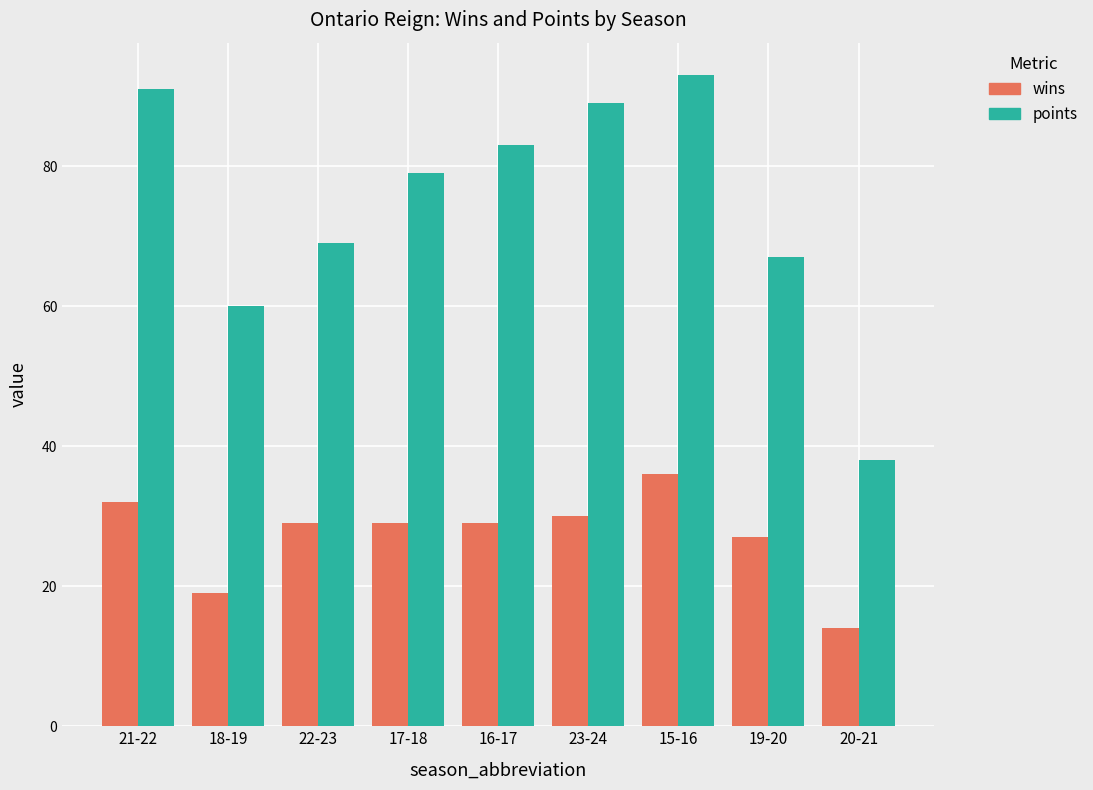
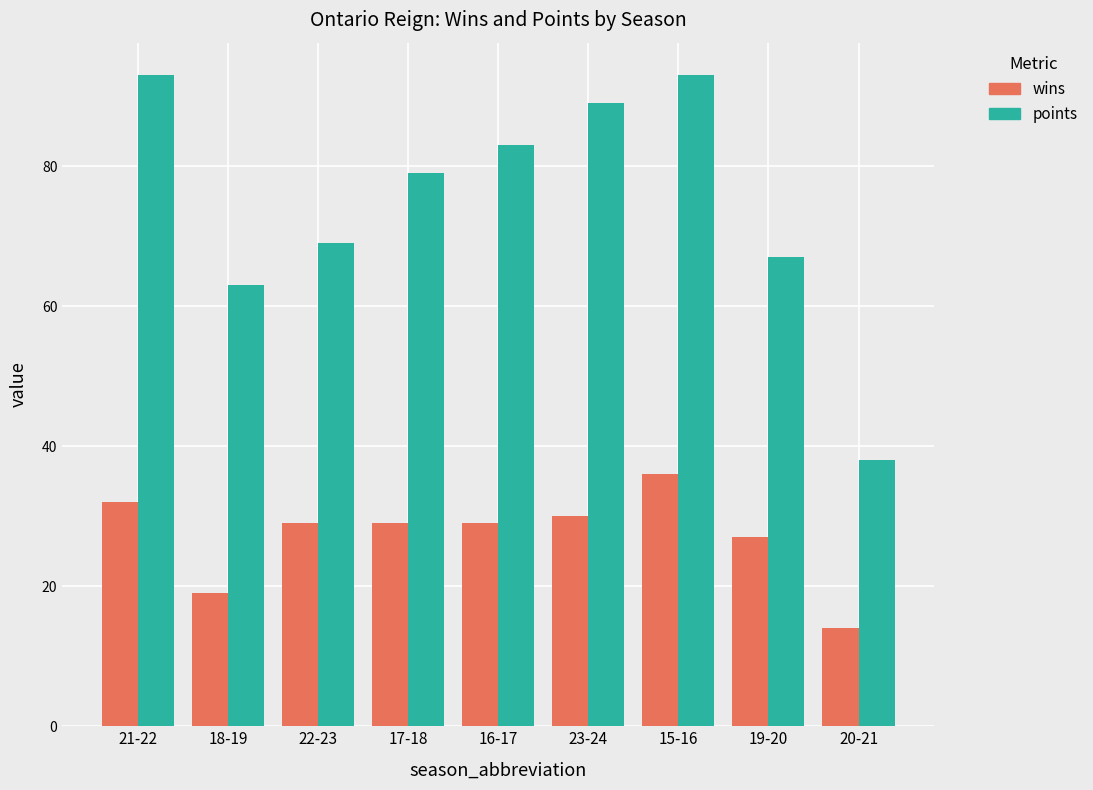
  {
    "wins": {
      "21-22": 32,
      "18-19": 19,
      "22-23": 29,
      "17-18": 29,
      "16-17": 29,
      "23-24": 30,
      "15-16": 36,
      "19-20": 27,
      "20-21": 14
    },
    "points": {
-     "21-22": 91,
-     "18-19": 60,
+     "21-22": 93,
+     "18-19": 63,
      "22-23": 69,
      "17-18": 79,
      "16-17": 83,
      "23-24": 89,
      "15-16": 93,
      "19-20": 67,
      "20-21": 38
    }
  }
